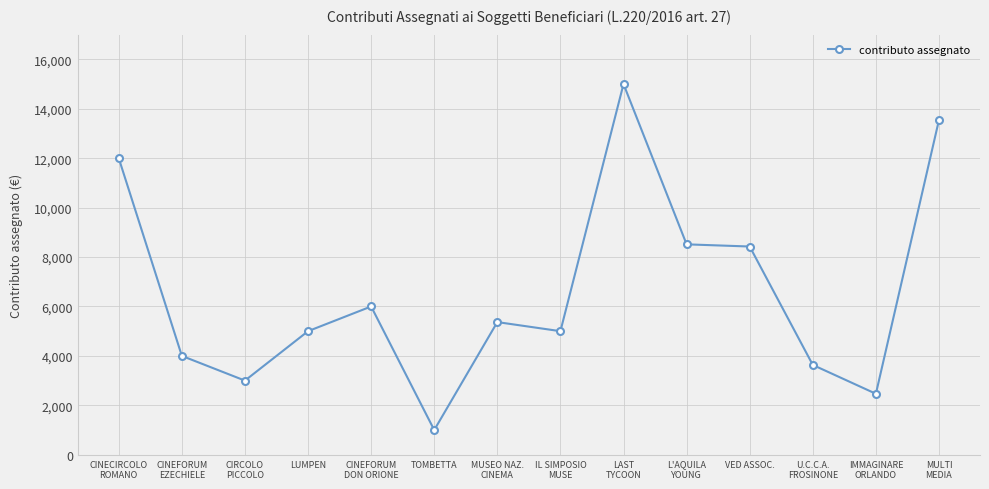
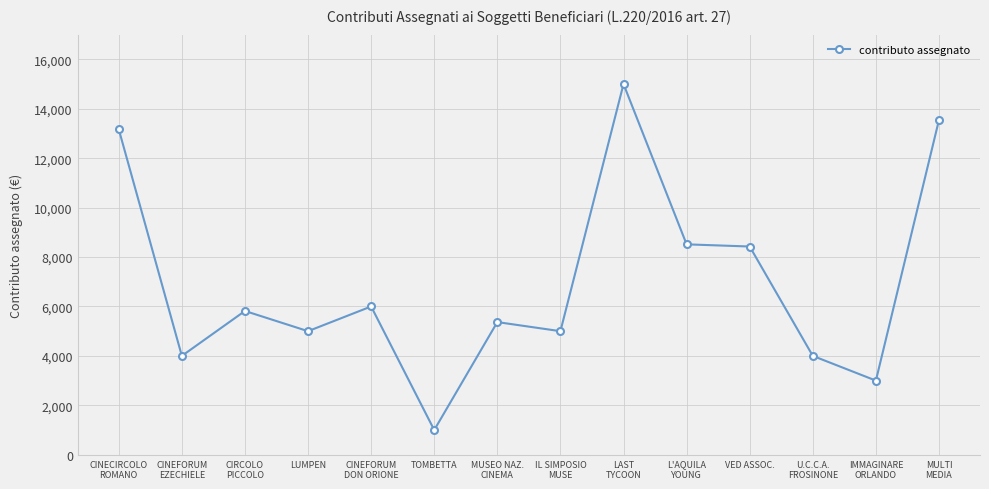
  {
-   "CINECIRCOLO ROMANO": "12,000",
+   "CINECIRCOLO ROMANO": "13,200",
    "CINEFORUM EZECHIELE": "4,000",
-   "CIRCOLO PICCOLO": "3,000",
+   "CIRCOLO PICCOLO": "5,800",
    "LUMPEN": "5,000",
    "CINEFORUM DON ORIONE": "6,000",
    "TOMBETTA": "1,000",
    "MUSEO NAZ. CINEMA": "5,400",
    "IL SIMPOSIO MUSE": "5,000",
    "LAST TYCOON": "15,000",
    "L'AQUILA YOUNG": "8,500",
    "VED ASSOC.": "8,400",
-   "U.C.C.A. FROSINONE": "3,600",
-   "IMMAGINARE ORLANDO": "2,500",
+   "U.C.C.A. FROSINONE": "4,000",
+   "IMMAGINARE ORLANDO": "3,000",
    "MULTI MEDIA": "13,600"
  }
